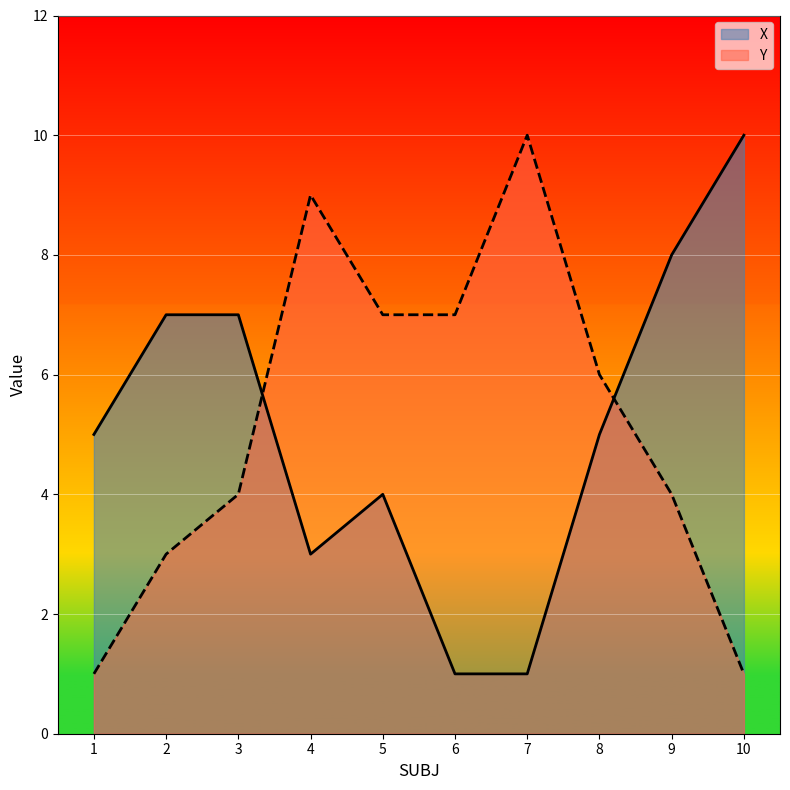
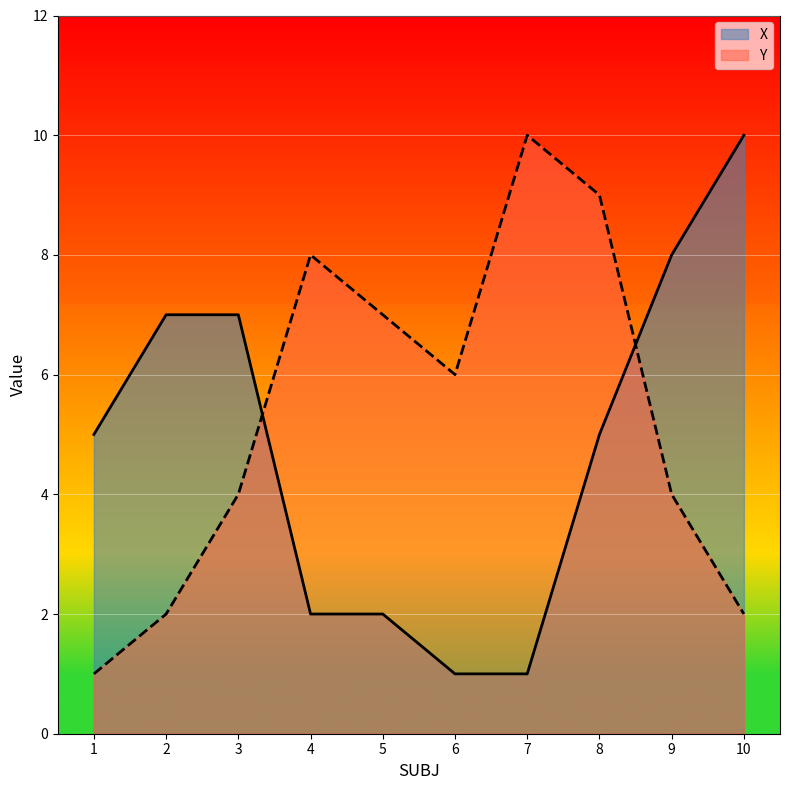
  {
    "X": {
      "1": 5,
      "2": 7,
      "3": 7,
-     "4": 3,
-     "5": 4,
+     "4": 2,
+     "5": 2,
      "6": 1,
      "7": 1,
      "8": 5,
      "9": 8,
      "10": 10
    },
    "Y": {
      "1": 1,
-     "2": 3,
+     "2": 2,
      "3": 4,
-     "4": 9,
+     "4": 8,
      "5": 7,
-     "6": 7,
+     "6": 6,
      "7": 10,
-     "8": 6,
+     "8": 9,
      "9": 4,
-     "10": 1
+     "10": 2
    }
  }
